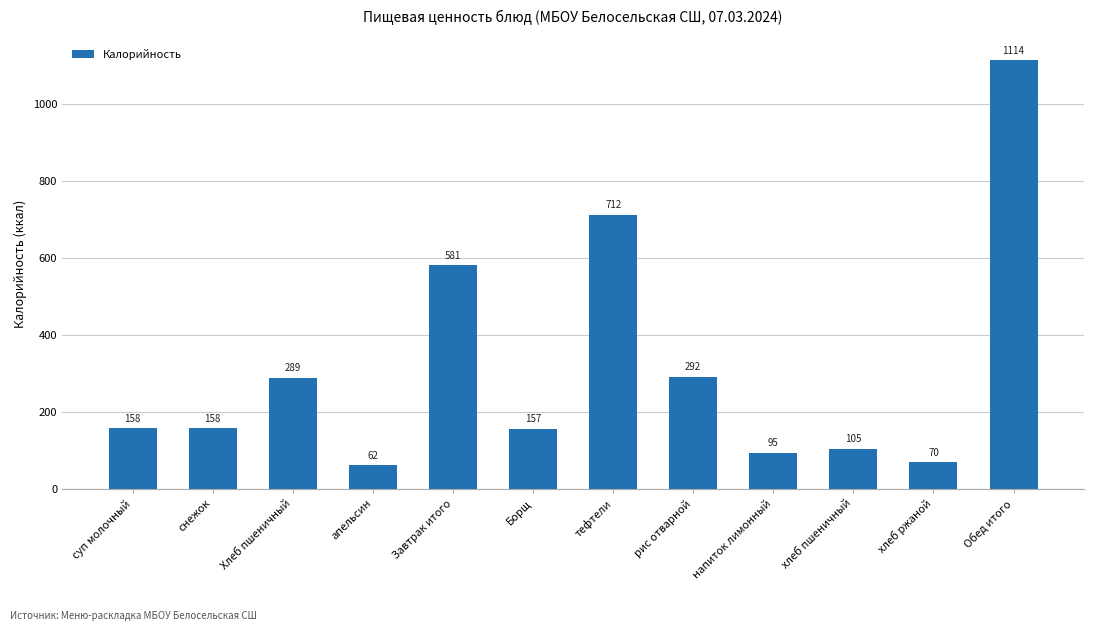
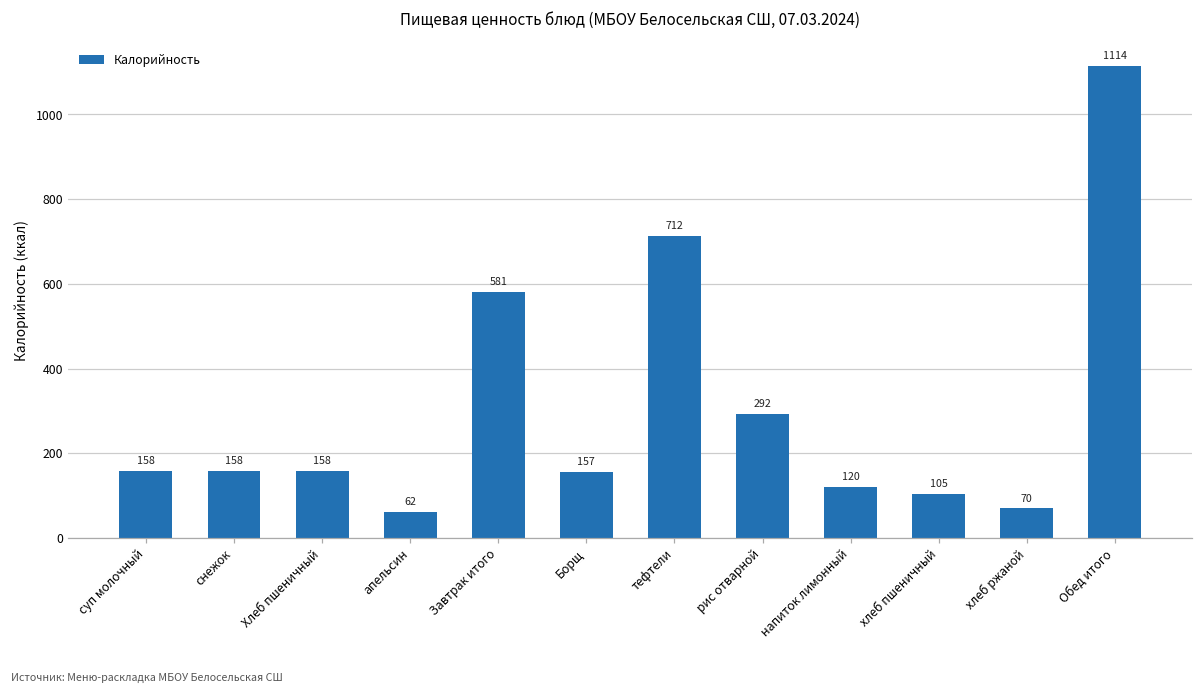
  {
    "суп молочный": 158,
    "снежок": 158,
-   "Хлеб пшеничный": 289,
+   "Хлеб пшеничный": 158,
    "апельсин": 62,
    "Завтрак итого": 581,
    "Борщ": 157,
    "тефтели": 712,
    "рис отварной": 292,
-   "напиток лимонный": 95,
+   "напиток лимонный": 120,
    "хлеб пшеничный": 105,
    "хлеб ржаной": 70,
    "Обед итого": 1114
  }
